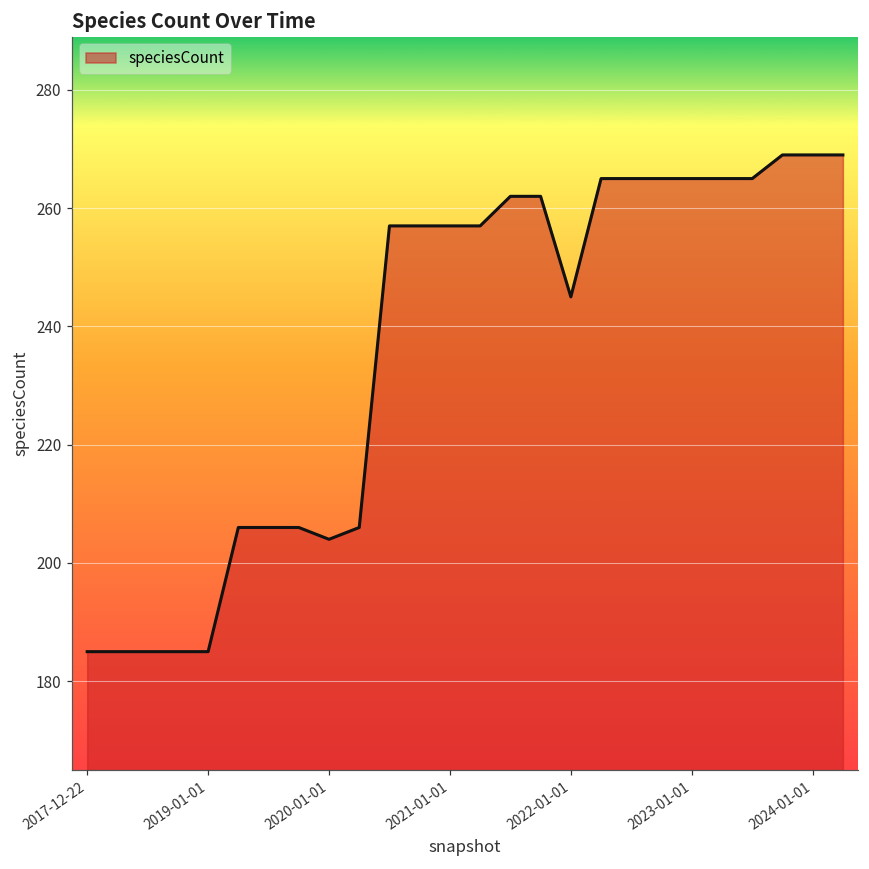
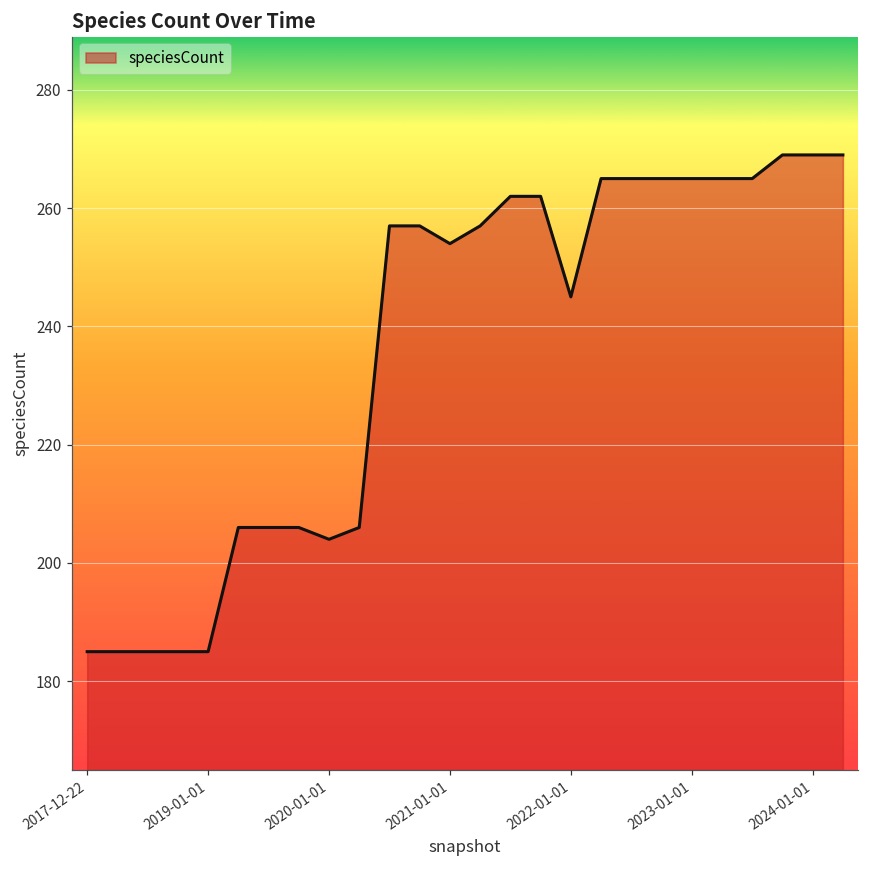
  {
    "2017-12-22": 185,
    "2019-01-01": 185,
    "2020-01-01": 204,
-   "2021-01-01": 257,
+   "2021-01-01": 254,
    "2022-01-01": 245,
    "2023-01-01": 265,
    "2024-01-01": 269
  }
